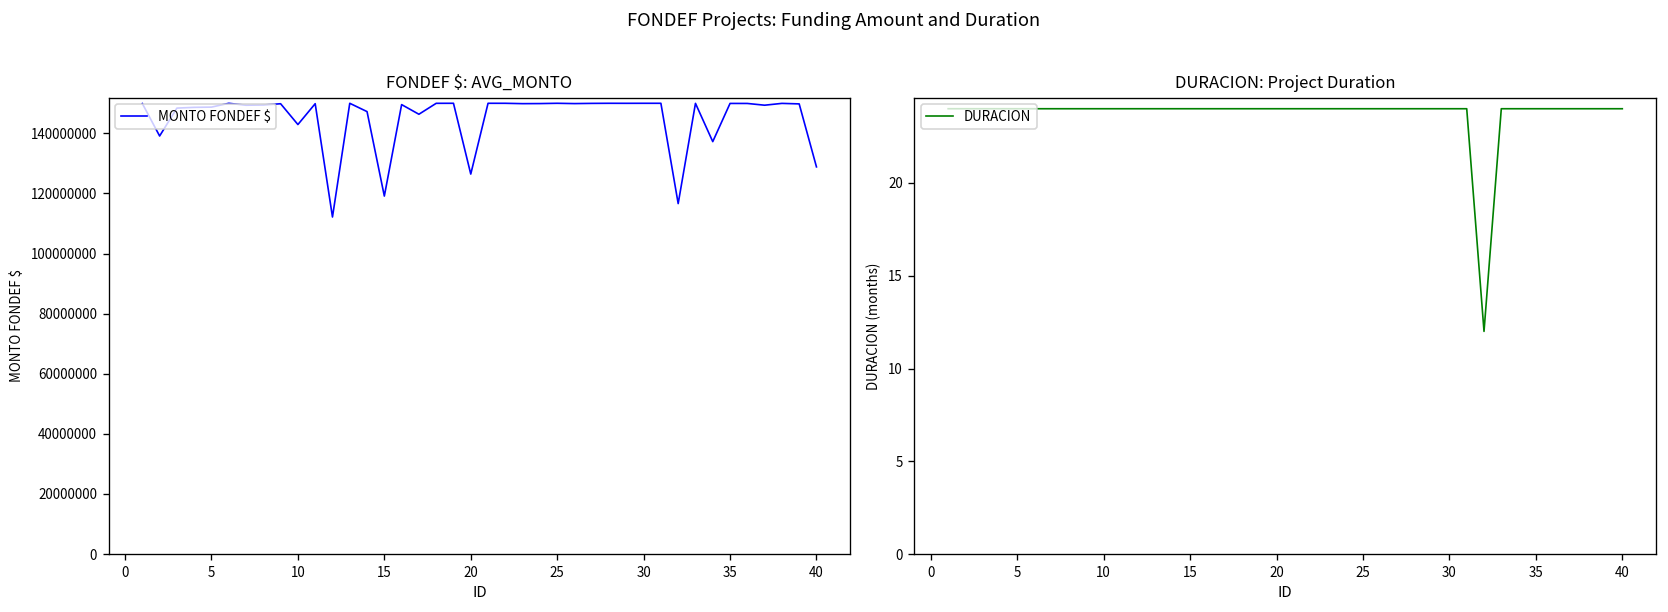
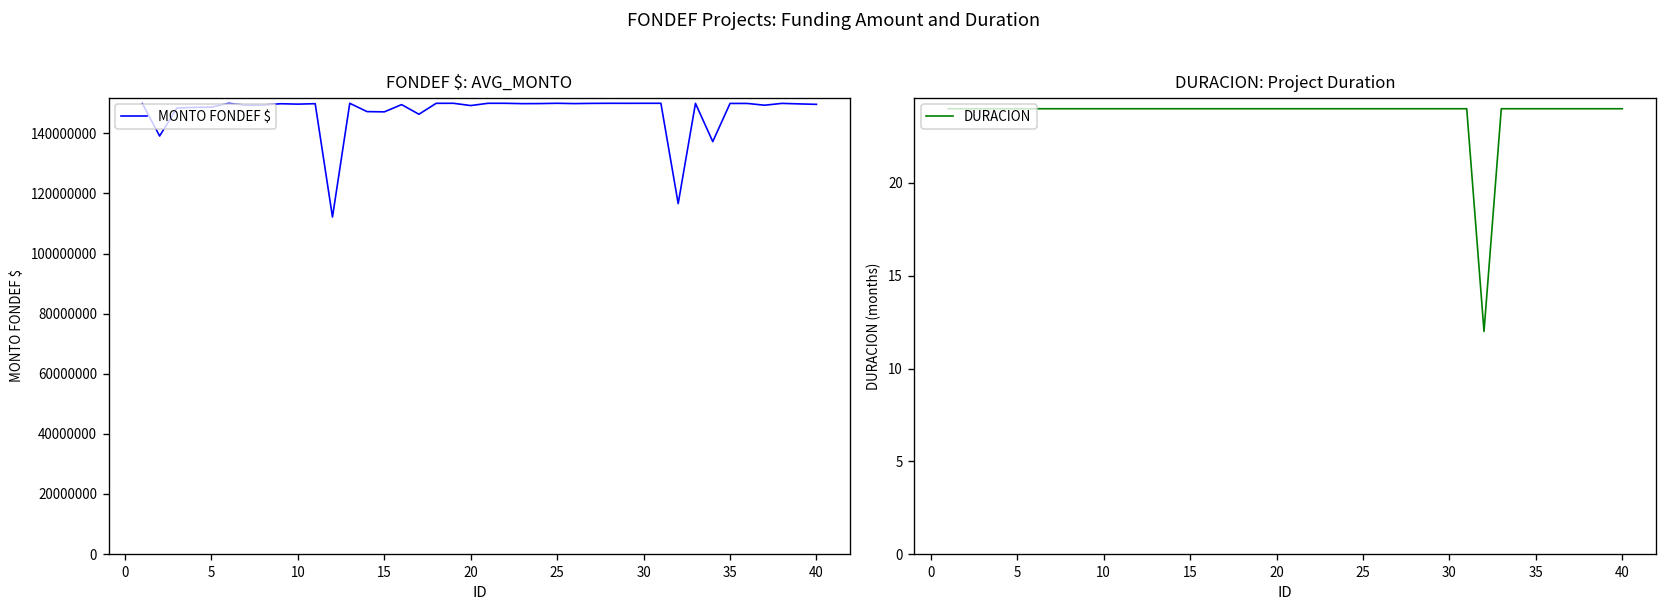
  {
    "FONDEF $: AVG_MONTO": {
-     "10": 143000000,
-     "15": 119000000,
-     "20": 126000000,
+     "10": 150000000,
+     "15": 147000000,
+     "20": 149000000,
      "25": 150000000,
      "30": 150000000,
      "35": 150000000,
-     "40": 129000000
+     "40": 150000000
    },
    "DURACION: Project Duration": {
      "10": 24.0,
      "15": 24.0,
      "20": 24.0,
      "25": 24.0,
      "30": 24.0,
      "35": 24.0,
      "40": 24.0
    }
  }
